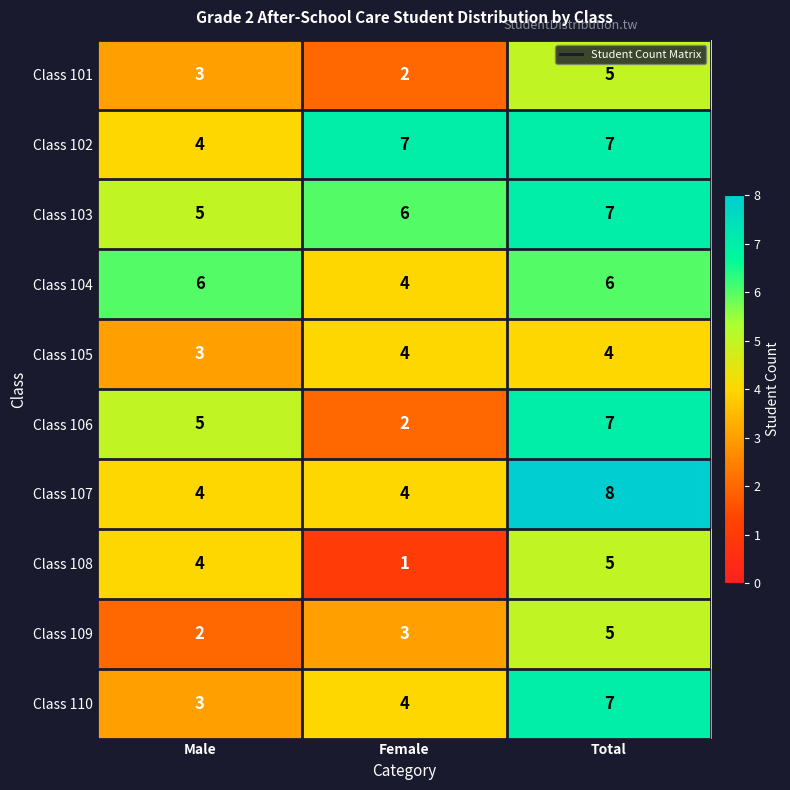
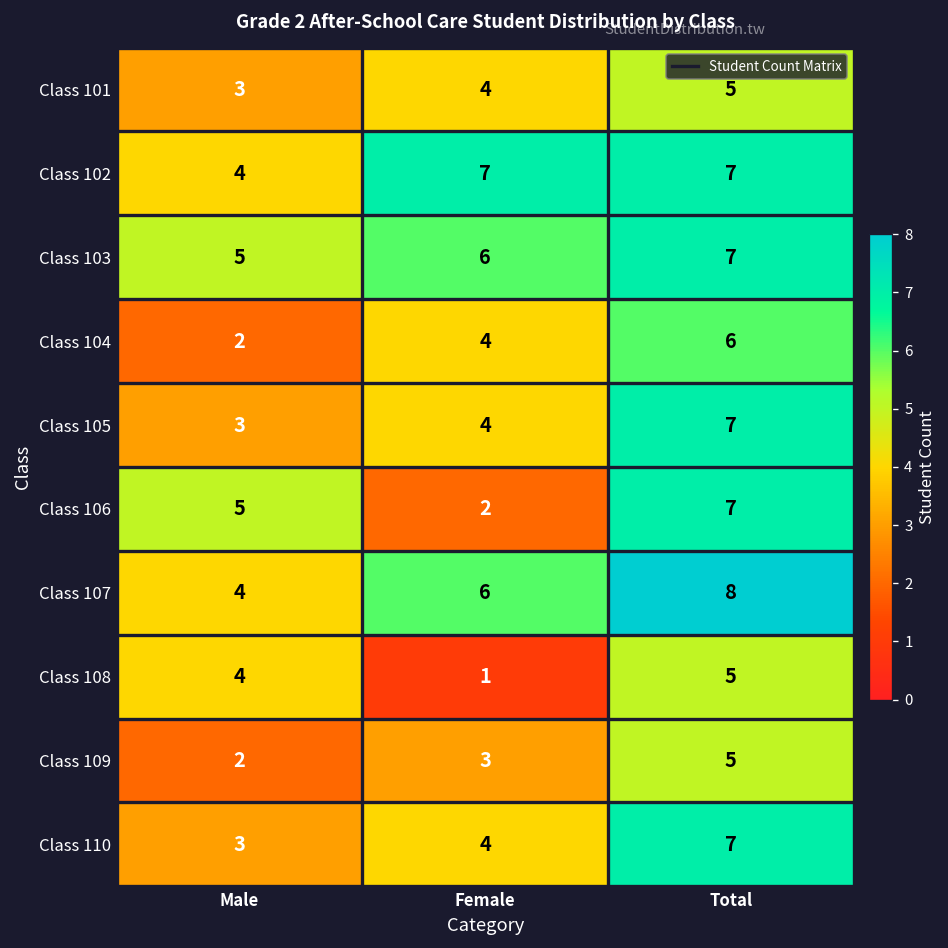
  {
    "Class 101": {
      "Male": 3,
-     "Female": 2,
+     "Female": 4,
      "Total": 5
    },
    "Class 102": {
      "Male": 4,
      "Female": 7,
      "Total": 7
    },
    "Class 103": {
      "Male": 5,
      "Female": 6,
      "Total": 7
    },
    "Class 104": {
-     "Male": 6,
+     "Male": 2,
      "Female": 4,
      "Total": 6
    },
    "Class 105": {
      "Male": 3,
      "Female": 4,
-     "Total": 4
+     "Total": 7
    },
    "Class 106": {
      "Male": 5,
      "Female": 2,
      "Total": 7
    },
    "Class 107": {
      "Male": 4,
-     "Female": 4,
+     "Female": 6,
      "Total": 8
    },
    "Class 108": {
      "Male": 4,
      "Female": 1,
      "Total": 5
    },
    "Class 109": {
      "Male": 2,
      "Female": 3,
      "Total": 5
    },
    "Class 110": {
      "Male": 3,
      "Female": 4,
      "Total": 7
    }
  }
